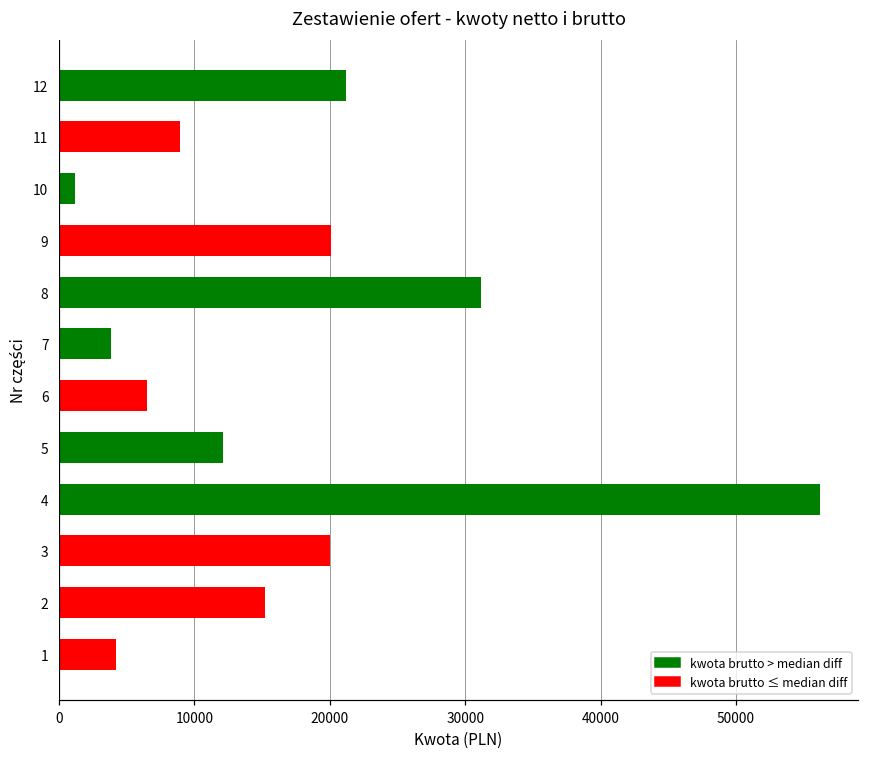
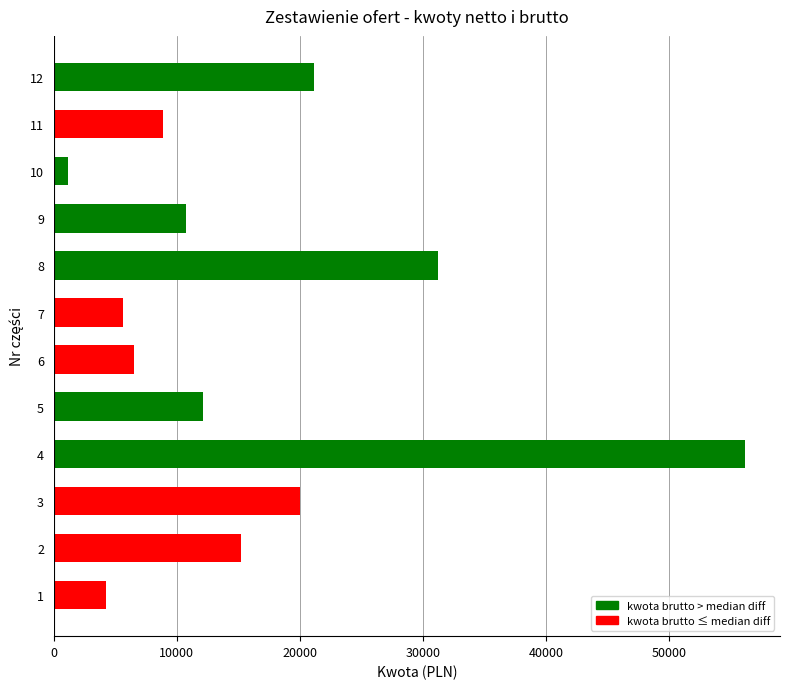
  {
    "12": 21200,
    "11": 8900,
    "10": 1200,
-   "9": 20100,
+   "9": 10800,
    "8": 31200,
-   "7": 3800,
+   "7": 5600,
    "6": 6500,
    "5": 12100,
    "4": 56200,
    "3": 20000,
    "2": 15200,
    "1": 4200
  }
